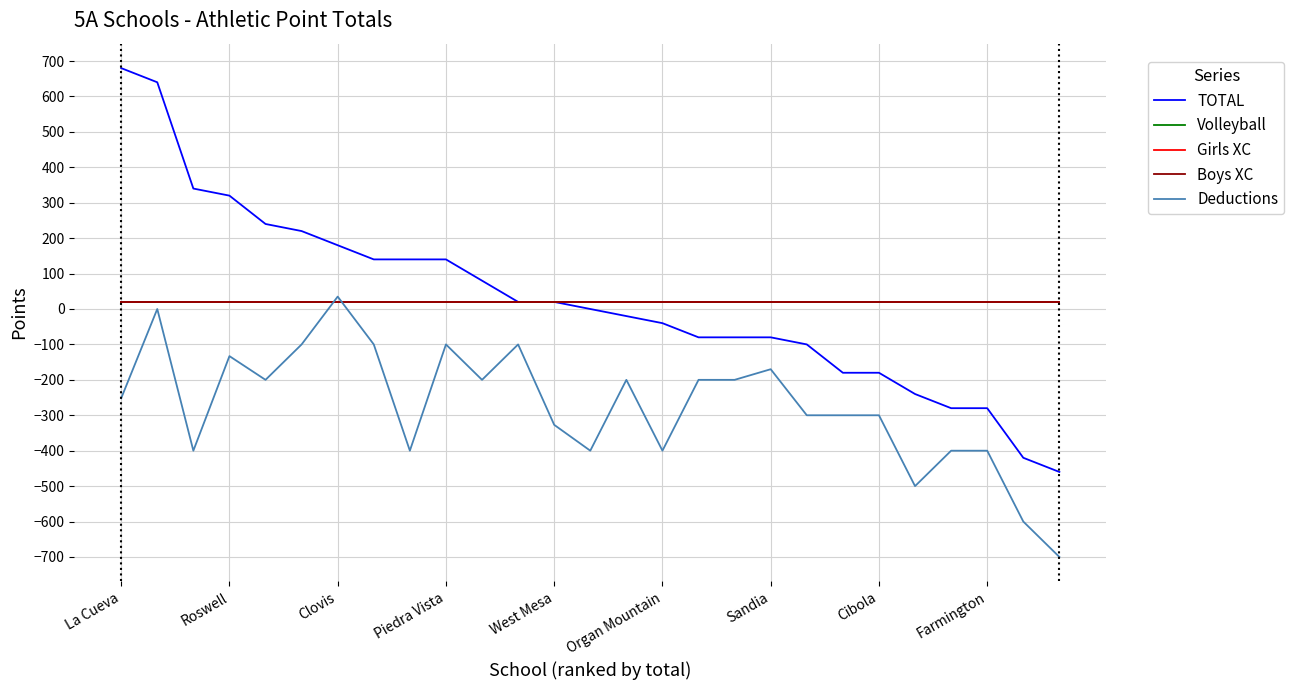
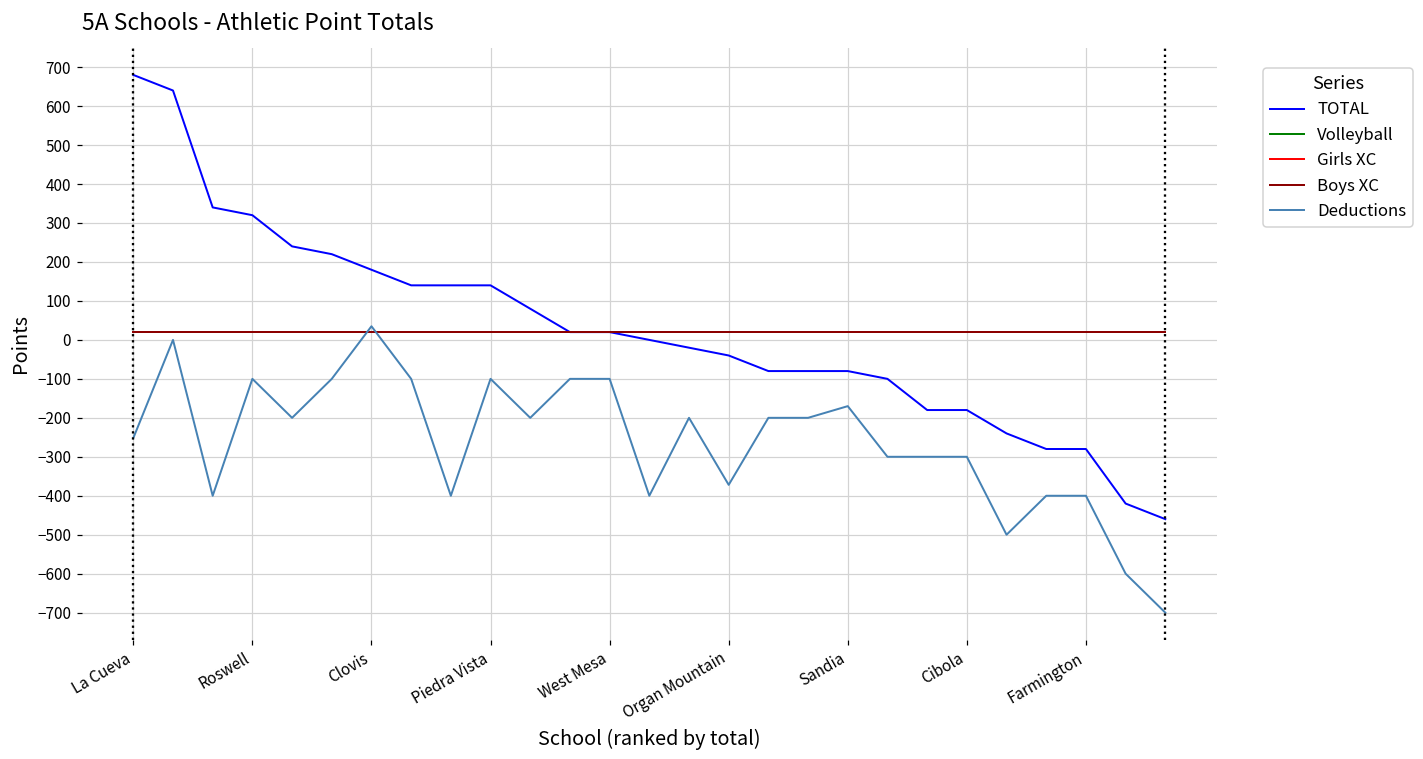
  {
    "TOTAL": {
      "La Cueva": 680,
      "Roswell": 320,
      "Clovis": 180,
      "Piedra Vista": 140,
      "Organ Mountain": -40,
      "Sandia": -80,
      "Cibola": -180,
      "Farmington": -280
    },
    "Boys XC": {
      "La Cueva": 20,
      "Roswell": 20,
      "Clovis": 20,
      "Piedra Vista": 20,
      "Organ Mountain": 20,
      "Sandia": 20,
      "Cibola": 20,
      "Farmington": 20
    },
    "Deductions": {
      "La Cueva": -250,
-     "Roswell": -130,
+     "Roswell": -100,
      "Clovis": 40,
      "Piedra Vista": -100,
-     "West Mesa": -330,
-     "Organ Mountain": -400,
+     "West Mesa": -100,
+     "Organ Mountain": -370,
      "Sandia": -170,
      "Cibola": -300,
      "Farmington": -400
    }
  }
